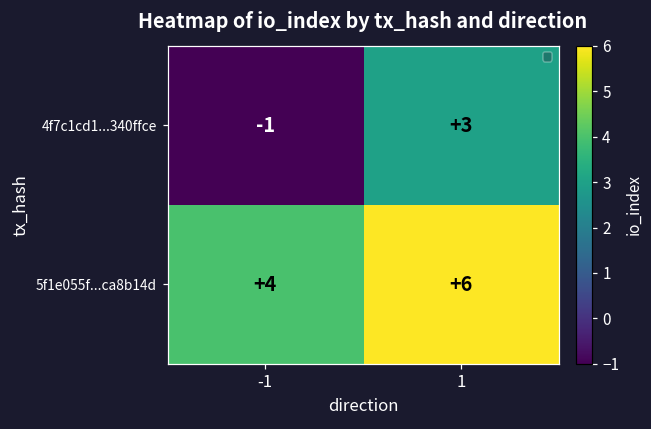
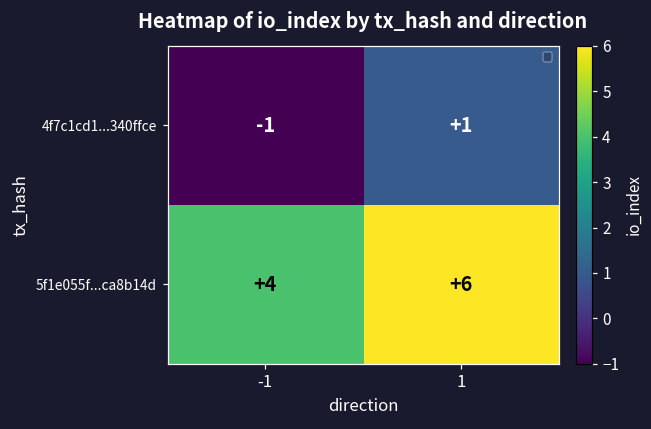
  {
    "4f7c1cd1...340ffce": {
      "-1": "-1",
-     "1": "+3"
+     "1": "+1"
    },
    "5f1e055f...ca8b14d": {
      "-1": "+4",
      "1": "+6"
    }
  }
